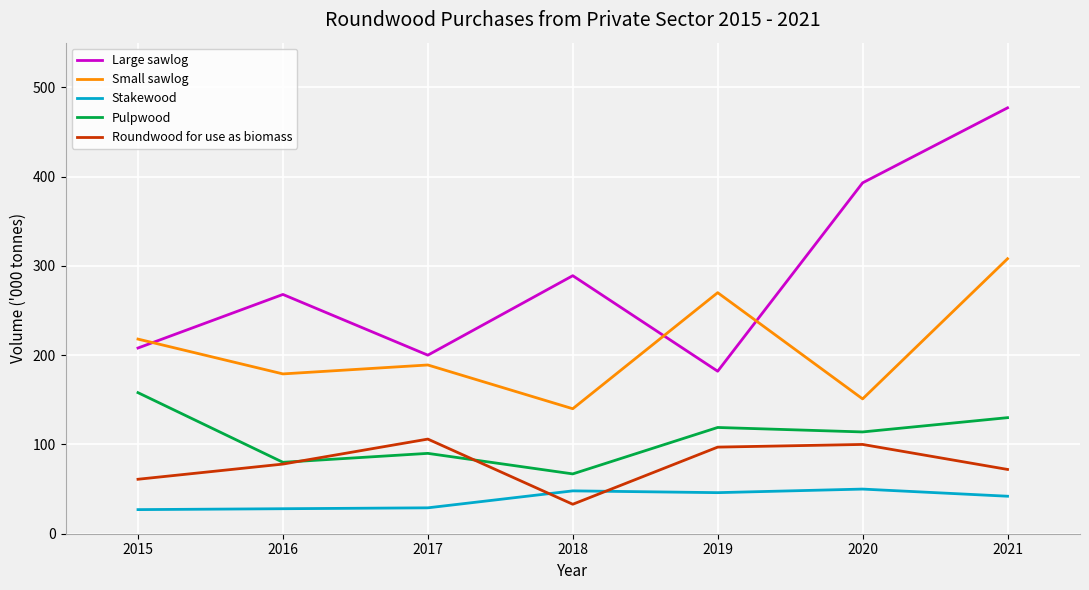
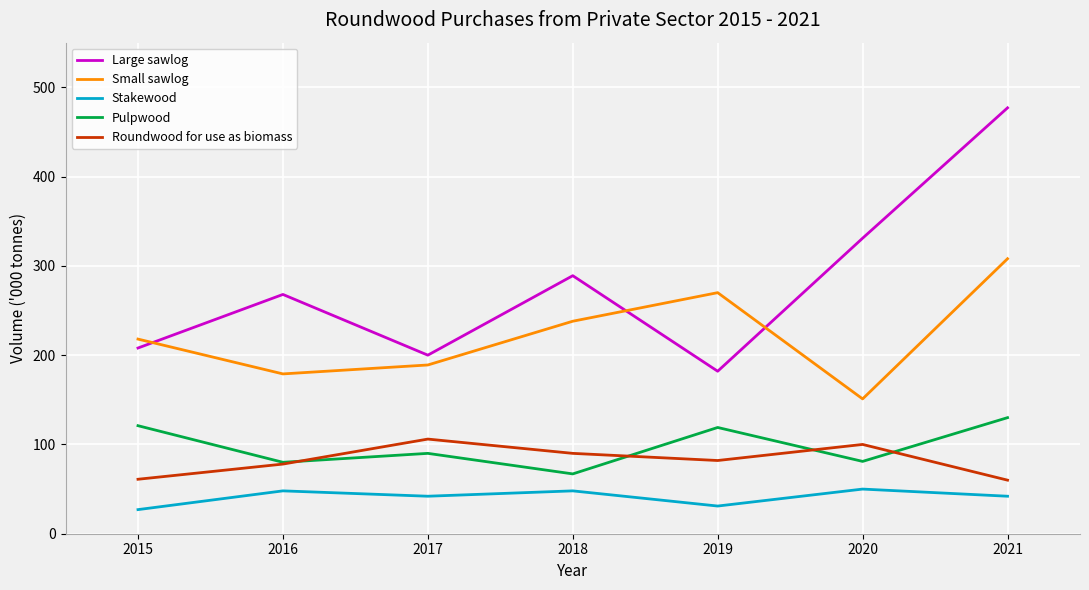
  {
    "Large sawlog": {
      "2015": 210,
      "2016": 270,
      "2017": 200,
      "2018": 290,
      "2019": 180,
-     "2020": 390,
+     "2020": 330,
      "2021": 480
    },
    "Small sawlog": {
      "2015": 220,
      "2016": 180,
      "2017": 190,
-     "2018": 140,
+     "2018": 240,
      "2019": 270,
      "2020": 150,
      "2021": 310
    },
    "Stakewood": {
      "2015": 30,
-     "2016": 30,
-     "2017": 30,
+     "2016": 50,
+     "2017": 40,
      "2018": 50,
-     "2019": 50,
+     "2019": 30,
      "2020": 50,
      "2021": 40
    },
    "Pulpwood": {
-     "2015": 160,
+     "2015": 120,
      "2017": 90,
      "2018": 70,
      "2019": 120,
-     "2020": 110,
+     "2020": 80,
      "2021": 130
    },
    "Roundwood for use as biomass": {
      "2015": 60,
      "2017": 110,
-     "2018": 30,
-     "2019": 100,
+     "2018": 90,
+     "2019": 80,
      "2020": 100,
-     "2021": 70
+     "2021": 60
    }
  }
